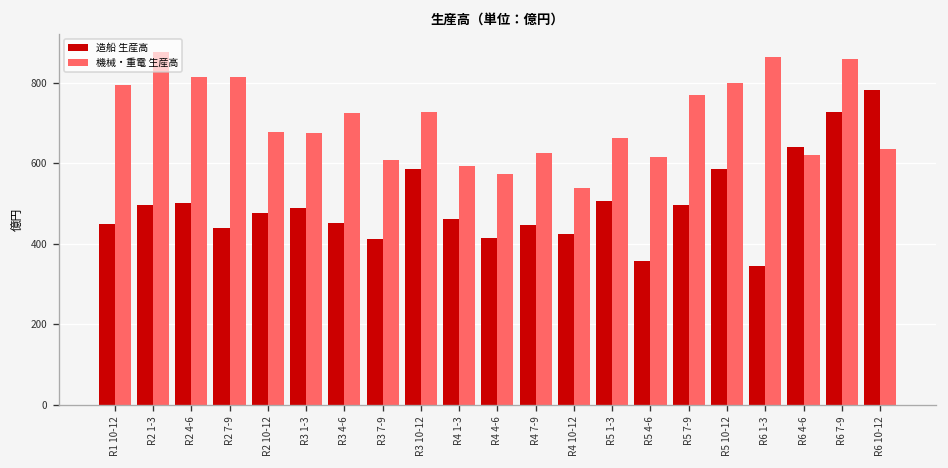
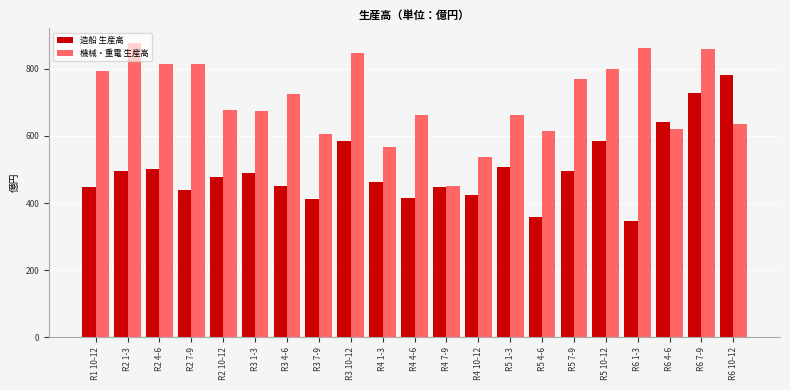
  {
    "造船 生産高": {
      "R1 10-12": 450,
      "R2 1-3": 500,
      "R2 4-6": 500,
      "R2 7-9": 440,
      "R2 10-12": 480,
      "R3 1-3": 490,
      "R3 4-6": 450,
      "R3 7-9": 410,
      "R3 10-12": 590,
      "R4 1-3": 460,
      "R4 4-6": 410,
      "R4 7-9": 450,
      "R4 10-12": 430,
      "R5 1-3": 510,
      "R5 4-6": 360,
      "R5 7-9": 500,
      "R5 10-12": 590,
      "R6 1-3": 350,
      "R6 4-6": 640,
      "R6 7-9": 730,
      "R6 10-12": 780
    },
    "機械・重電 生産高": {
      "R1 10-12": 790,
      "R2 4-6": 820,
      "R2 7-9": 810,
      "R2 10-12": 680,
      "R3 1-3": 680,
      "R3 4-6": 730,
      "R3 7-9": 610,
-     "R3 10-12": 730,
-     "R4 1-3": 590,
-     "R4 4-6": 570,
-     "R4 7-9": 630,
+     "R3 10-12": 850,
+     "R4 1-3": 570,
+     "R4 4-6": 660,
+     "R4 7-9": 450,
      "R4 10-12": 540,
      "R5 1-3": 660,
      "R5 4-6": 620,
      "R5 7-9": 770,
      "R5 10-12": 800,
      "R6 1-3": 860,
      "R6 4-6": 620,
      "R6 7-9": 860,
      "R6 10-12": 640
    }
  }
